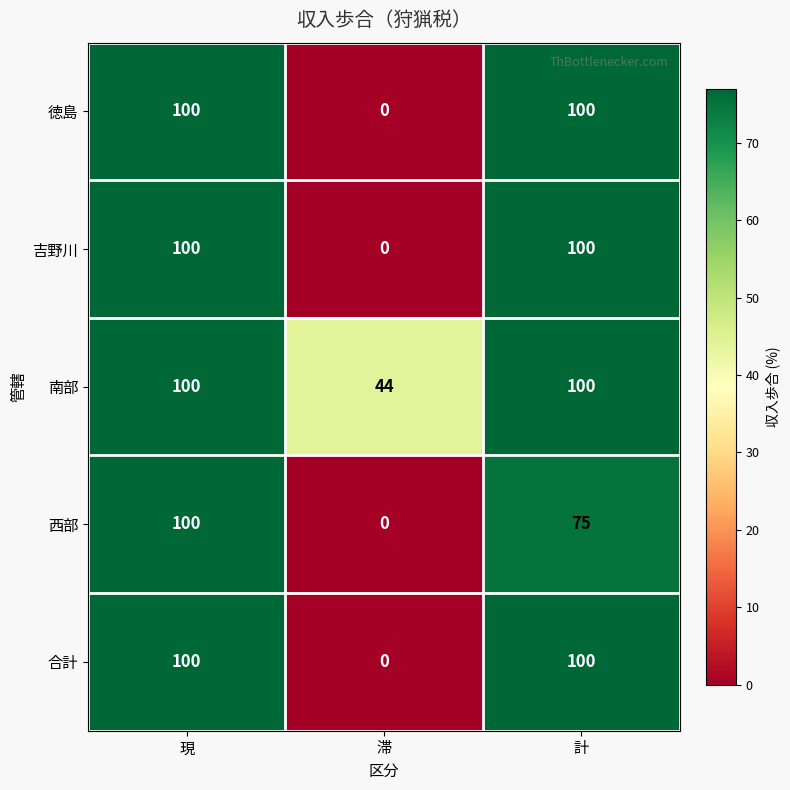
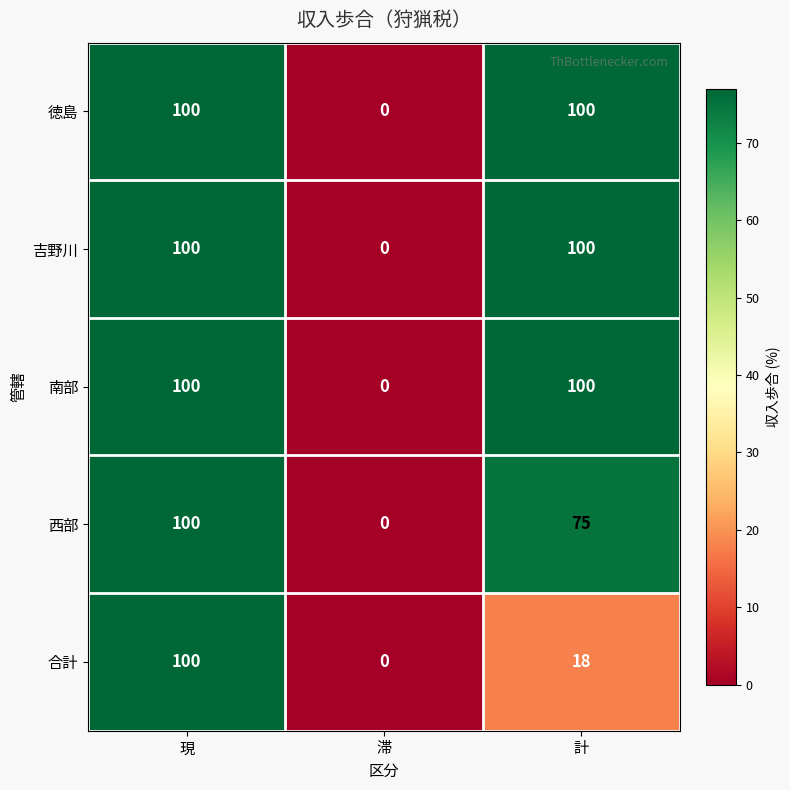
  {
    "徳島": {
      "現": 100,
      "滞": 0
    },
    "吉野川": {
      "現": 100,
      "滞": 0,
      "計": 100
    },
    "南部": {
      "現": 100,
-     "滞": 44,
+     "滞": 0,
      "計": 100
    },
    "西部": {
      "現": 100,
      "滞": 0,
      "計": 75
    },
    "合計": {
      "現": 100,
      "滞": 0,
-     "計": 100
+     "計": 18
    }
  }
